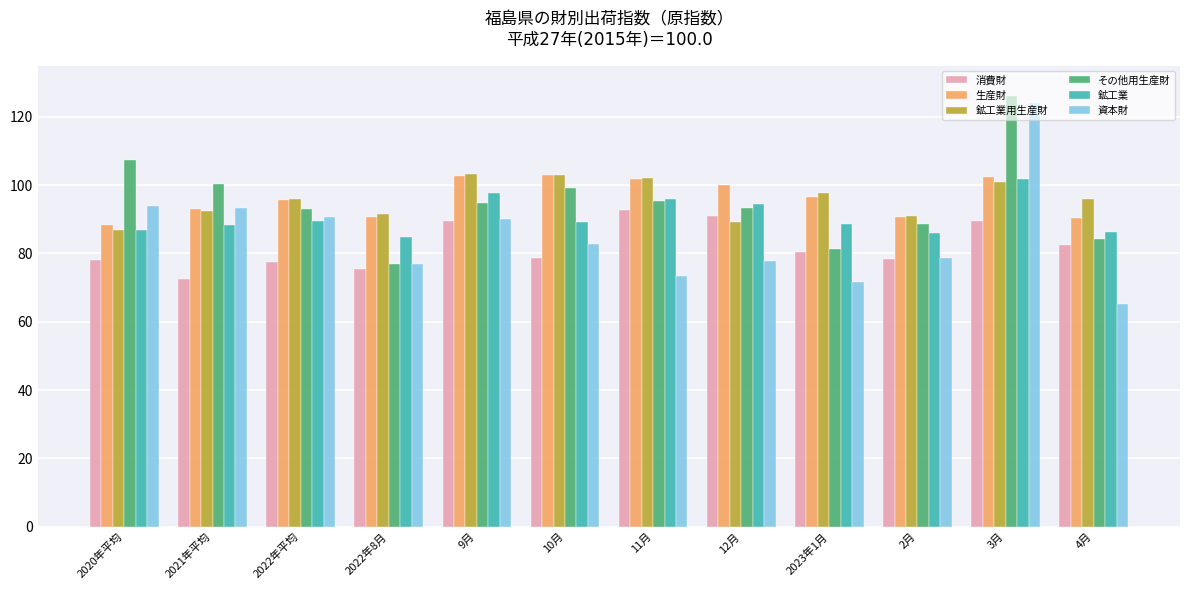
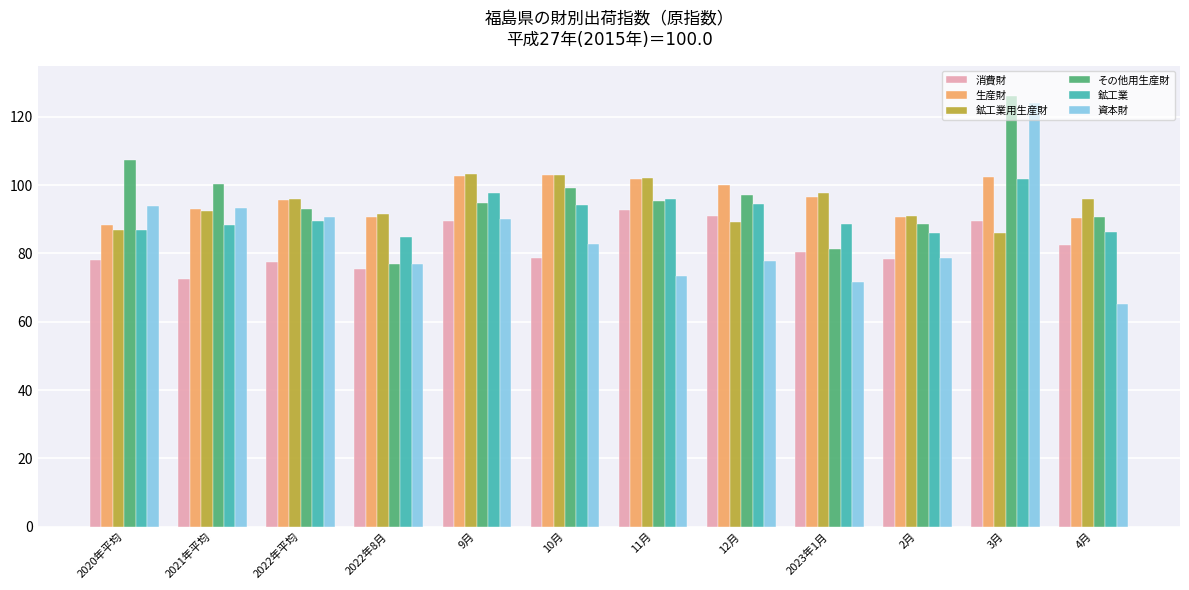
  {
    "消費財": {
      "2020年平均": 78,
      "2021年平均": 73,
      "2022年平均": 78,
      "2022年8月": 75,
      "9月": 90,
      "10月": 79,
      "11月": 93,
      "12月": 91,
      "2023年1月": 80,
      "2月": 78,
      "3月": 90,
      "4月": 83
    },
    "生産財": {
      "2020年平均": 88,
      "2021年平均": 93,
      "2022年平均": 96,
      "2022年8月": 91,
      "9月": 103,
      "10月": 103,
      "11月": 102,
      "12月": 100,
      "2023年1月": 97,
      "2月": 91,
      "3月": 103,
      "4月": 90
    },
    "鉱工業用生産財": {
      "2020年平均": 87,
      "2021年平均": 93,
      "2022年平均": 96,
      "2022年8月": 92,
      "9月": 103,
      "10月": 103,
      "11月": 102,
      "12月": 89,
      "2023年1月": 98,
      "2月": 91,
-     "3月": 101,
+     "3月": 86,
      "4月": 96
    },
    "その他用生産財": {
      "2020年平均": 107,
      "2021年平均": 100,
      "2022年平均": 93,
      "2022年8月": 77,
      "9月": 95,
      "10月": 99,
      "11月": 95,
-     "12月": 93,
+     "12月": 97,
      "2023年1月": 81,
      "2月": 89,
-     "4月": 84
+     "4月": 91
    },
    "鉱工業": {
      "2020年平均": 87,
      "2021年平均": 88,
      "2022年平均": 89,
      "2022年8月": 85,
      "9月": 98,
-     "10月": 89,
+     "10月": 94,
      "11月": 96,
      "12月": 95,
      "2023年1月": 89,
      "2月": 86,
      "3月": 102,
      "4月": 86
    },
    "資本財": {
      "2020年平均": 94,
      "2021年平均": 93,
      "2022年平均": 91,
      "2022年8月": 77,
      "9月": 90,
      "10月": 83,
      "11月": 74,
      "12月": 78,
      "2023年1月": 72,
      "2月": 79,
      "4月": 65
    }
  }
